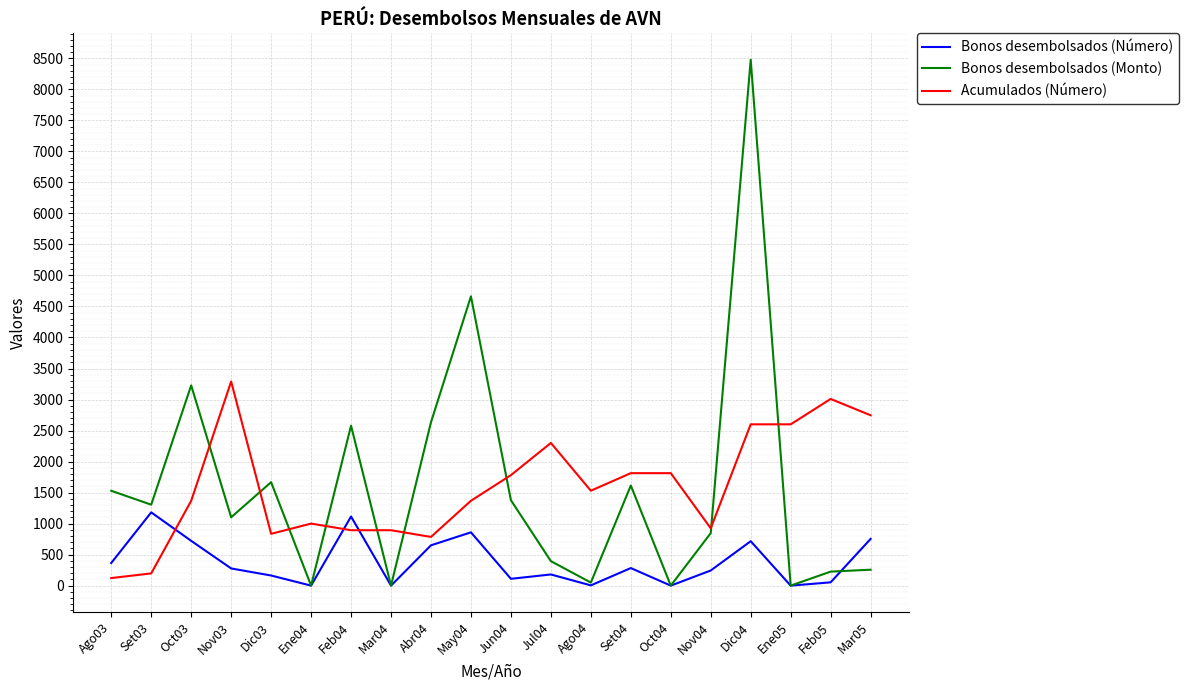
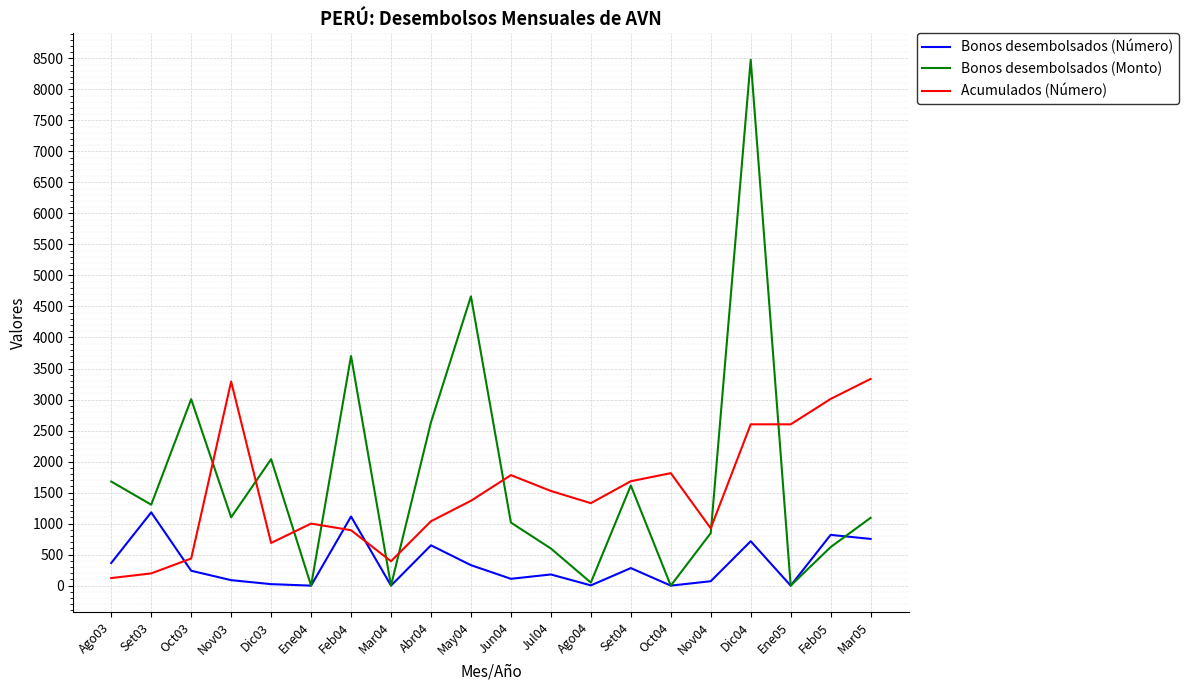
  {
    "Bonos desembolsados (Número)": {
      "Ago03": 400,
      "Set03": 1200,
-     "Oct03": 700,
-     "Nov03": 300,
-     "Dic03": 200,
+     "Oct03": 200,
+     "Nov03": 100,
+     "Dic03": 0,
      "Feb04": 1100,
      "Abr04": 700,
-     "May04": 900,
+     "May04": 300,
      "Jun04": 100,
      "Jul04": 200,
      "Ago04": 0,
      "Set04": 300,
-     "Nov04": 200,
+     "Nov04": 100,
      "Dic04": 700,
-     "Feb05": 100,
+     "Feb05": 800,
      "Mar05": 800
    },
    "Bonos desembolsados (Monto)": {
-     "Ago03": 1500,
+     "Ago03": 1700,
      "Set03": 1300,
-     "Oct03": 3200,
+     "Oct03": 3000,
      "Nov03": 1100,
-     "Dic03": 1700,
-     "Feb04": 2600,
+     "Dic03": 2000,
+     "Feb04": 3700,
      "Abr04": 2600,
      "May04": 4700,
-     "Jun04": 1400,
-     "Jul04": 400,
+     "Jun04": 1000,
+     "Jul04": 600,
      "Ago04": 0,
      "Set04": 1600,
      "Nov04": 800,
      "Dic04": 8500,
-     "Feb05": 200,
-     "Mar05": 300
+     "Feb05": 600,
+     "Mar05": 1100
    },
    "Acumulados (Número)": {
      "Ago03": 100,
      "Set03": 200,
-     "Oct03": 1400,
+     "Oct03": 400,
      "Nov03": 3300,
-     "Dic03": 800,
+     "Dic03": 700,
      "Ene04": 1000,
      "Feb04": 900,
-     "Mar04": 900,
-     "Abr04": 800,
+     "Mar04": 400,
+     "Abr04": 1000,
      "May04": 1400,
      "Jun04": 1800,
-     "Jul04": 2300,
-     "Ago04": 1500,
-     "Set04": 1800,
+     "Jul04": 1500,
+     "Ago04": 1300,
+     "Set04": 1700,
      "Oct04": 1800,
      "Nov04": 900,
      "Dic04": 2600,
      "Ene05": 2600,
      "Feb05": 3000,
-     "Mar05": 2700
+     "Mar05": 3300
    }
  }
